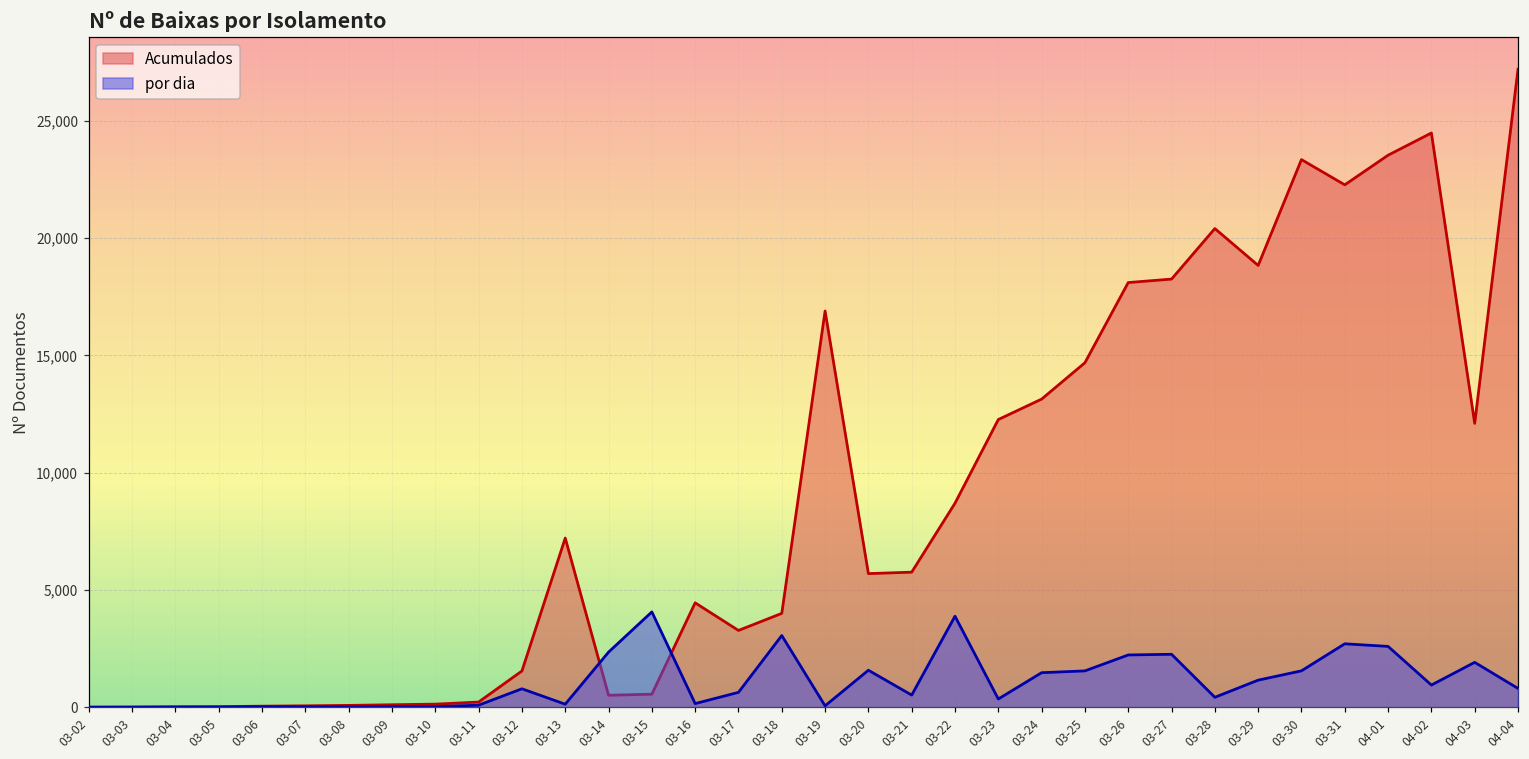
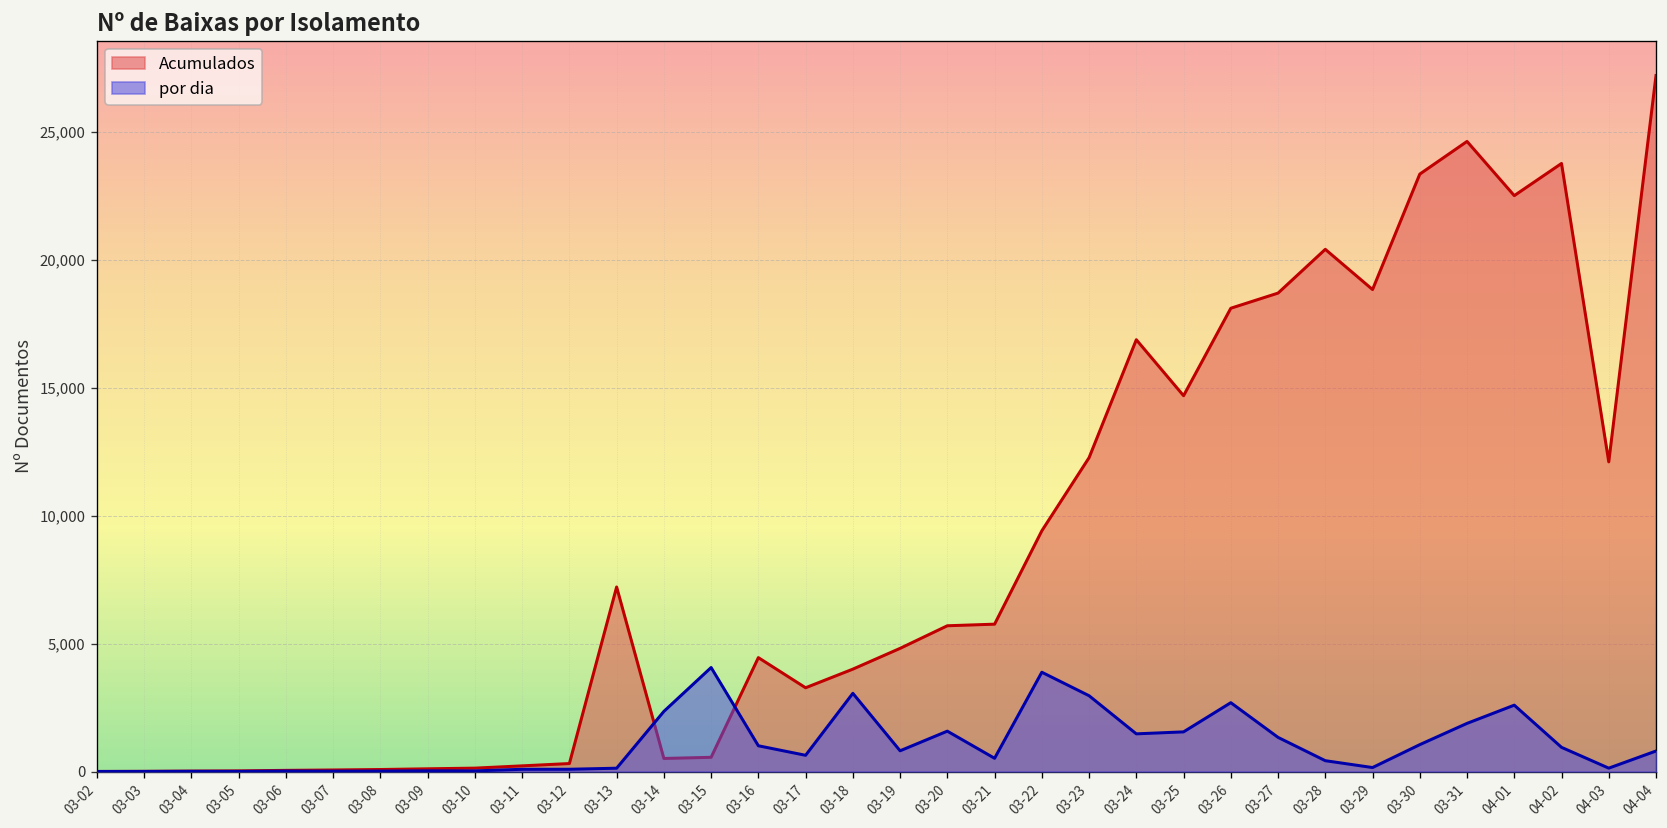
  {
    "Acumulados": {
      "03-11": "200",
-     "03-12": "1,500",
+     "03-12": "300",
      "03-13": "7,200",
      "03-14": "500",
      "03-15": "600",
      "03-16": "4,500",
      "03-17": "3,300",
      "03-18": "4,000",
-     "03-19": "16,900",
+     "03-19": "4,800",
      "03-20": "5,700",
      "03-21": "5,800",
-     "03-22": "8,700",
+     "03-22": "9,400",
      "03-23": "12,300",
-     "03-24": "13,100",
+     "03-24": "16,900",
      "03-25": "14,700",
      "03-26": "18,100",
-     "03-27": "18,300",
+     "03-27": "18,700",
      "03-28": "20,400",
      "03-29": "18,800",
      "03-30": "23,300",
-     "03-31": "22,300",
-     "04-01": "23,500",
-     "04-02": "24,500",
+     "03-31": "24,600",
+     "04-01": "22,500",
+     "04-02": "23,800",
      "04-03": "12,100",
      "04-04": "27,200"
    },
    "por dia": {
      "03-11": "100",
-     "03-12": "800",
+     "03-12": "100",
      "03-13": "100",
      "03-14": "2,400",
      "03-15": "4,100",
-     "03-16": "200",
+     "03-16": "1,000",
      "03-17": "600",
      "03-18": "3,100",
-     "03-19": "100",
+     "03-19": "800",
      "03-20": "1,600",
      "03-21": "500",
      "03-22": "3,900",
-     "03-23": "400",
+     "03-23": "3,000",
      "03-24": "1,500",
      "03-25": "1,600",
-     "03-26": "2,200",
-     "03-27": "2,300",
+     "03-26": "2,700",
+     "03-27": "1,300",
      "03-28": "400",
-     "03-29": "1,200",
-     "03-30": "1,600",
-     "03-31": "2,700",
+     "03-29": "200",
+     "03-30": "1,100",
+     "03-31": "1,900",
      "04-01": "2,600",
      "04-02": "900",
-     "04-03": "1,900",
+     "04-03": "100",
      "04-04": "800"
    }
  }
